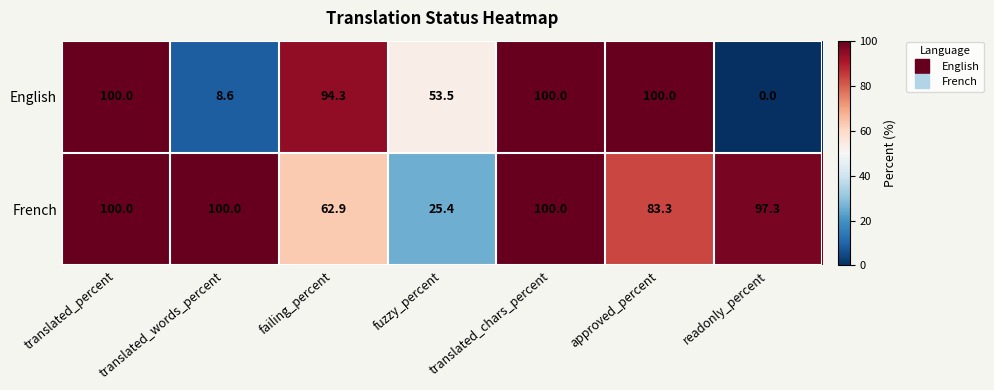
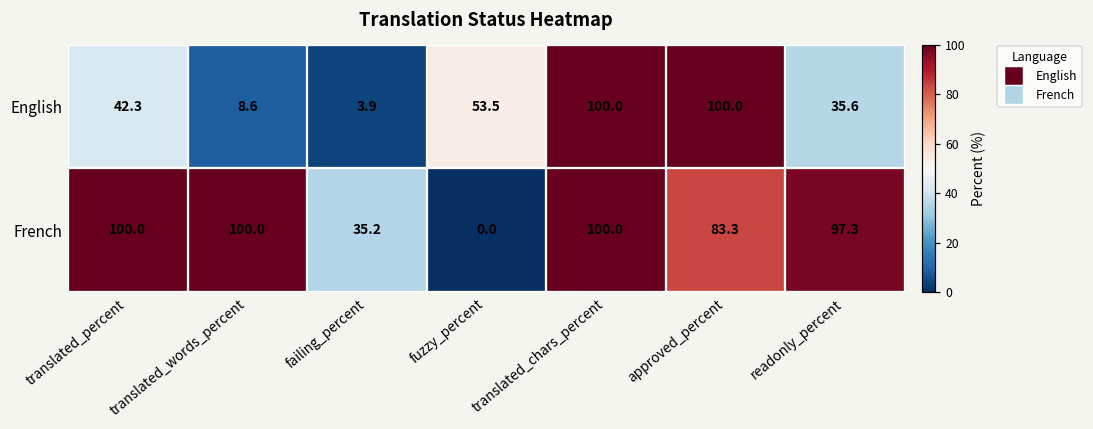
  {
    "English": {
-     "translated_percent": 100.0,
+     "translated_percent": 42.3,
      "translated_words_percent": 8.6,
-     "failing_percent": 94.3,
+     "failing_percent": 3.9,
      "fuzzy_percent": 53.5,
      "translated_chars_percent": 100.0,
      "approved_percent": 100.0,
-     "readonly_percent": 0.0
+     "readonly_percent": 35.6
    },
    "French": {
      "translated_percent": 100.0,
      "translated_words_percent": 100.0,
-     "failing_percent": 62.9,
-     "fuzzy_percent": 25.4,
+     "failing_percent": 35.2,
+     "fuzzy_percent": 0.0,
      "translated_chars_percent": 100.0,
      "approved_percent": 83.3,
      "readonly_percent": 97.3
    }
  }
